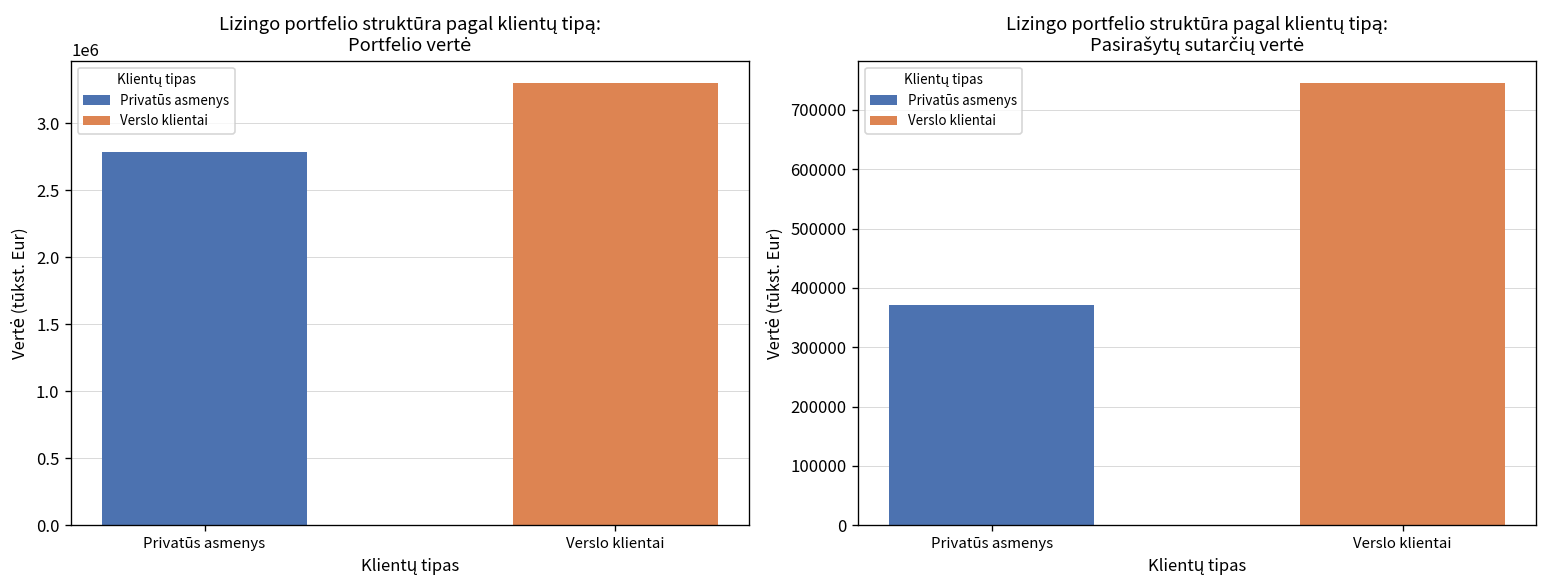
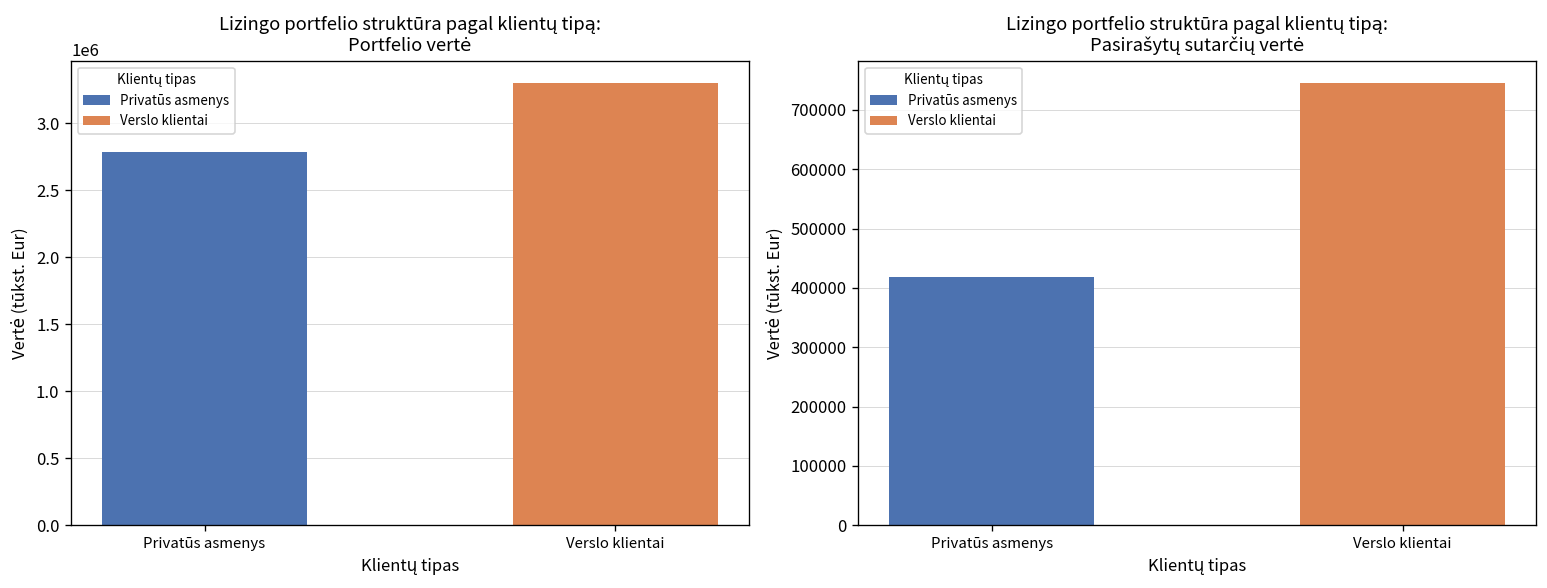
  {
    "Lizingo portfelio struktūra pagal klientų tipą: Portfelio vertė": {
      "Privatūs asmenys": 2790000,
      "Verslo klientai": 3300000
    },
    "Lizingo portfelio struktūra pagal klientų tipą: Pasirašytų sutarčių vertė": {
-     "Privatūs asmenys": 370000,
+     "Privatūs asmenys": 420000,
      "Verslo klientai": 750000
    }
  }
